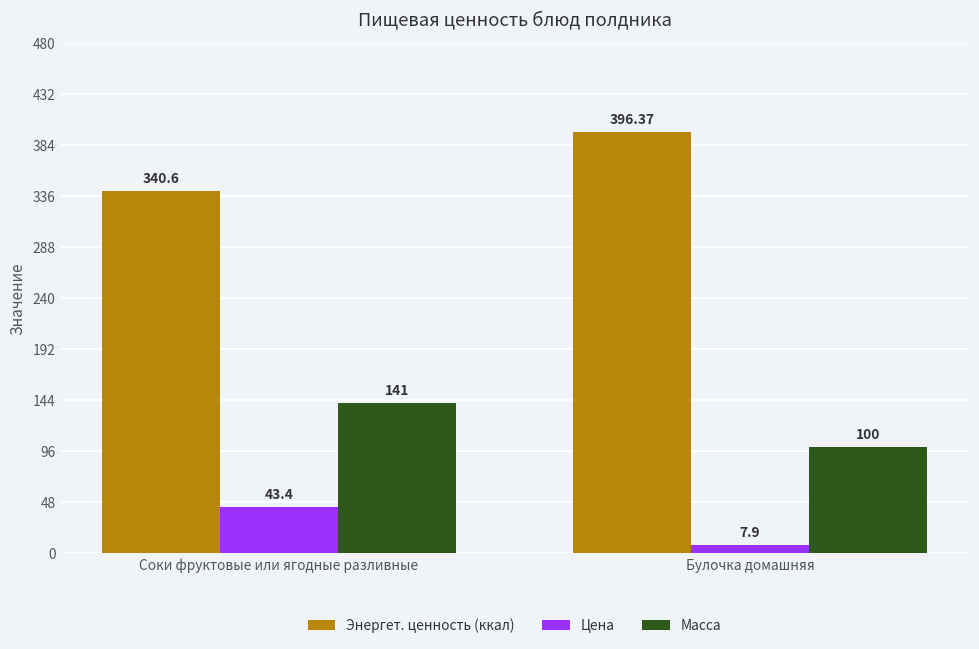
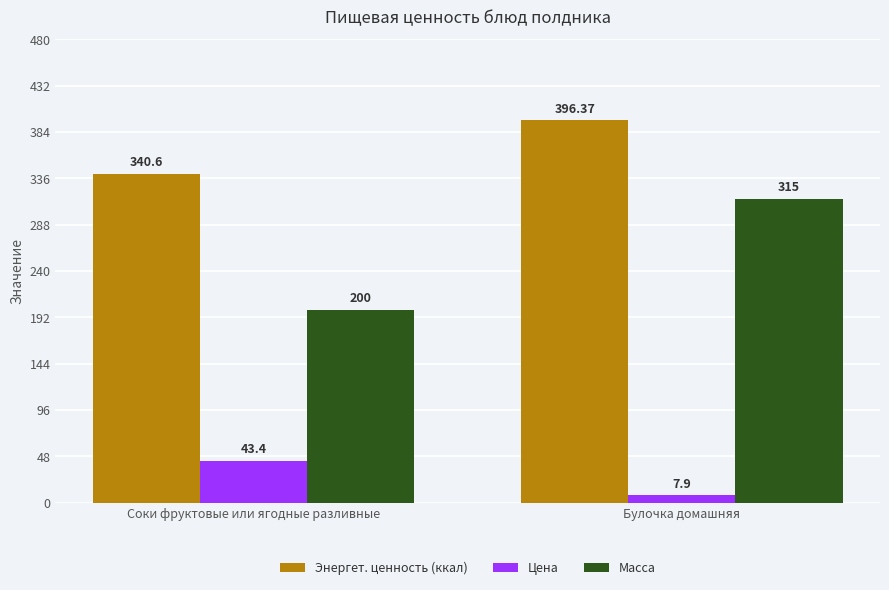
  {
    "Энергет. ценность (ккал)": {
      "Соки фруктовые или ягодные разливные": 340.6,
      "Булочка домашняя": 396.37
    },
    "Цена": {
      "Соки фруктовые или ягодные разливные": 43.4,
      "Булочка домашняя": 7.9
    },
    "Масса": {
-     "Соки фруктовые или ягодные разливные": 141,
-     "Булочка домашняя": 100
+     "Соки фруктовые или ягодные разливные": 200,
+     "Булочка домашняя": 315
    }
  }
